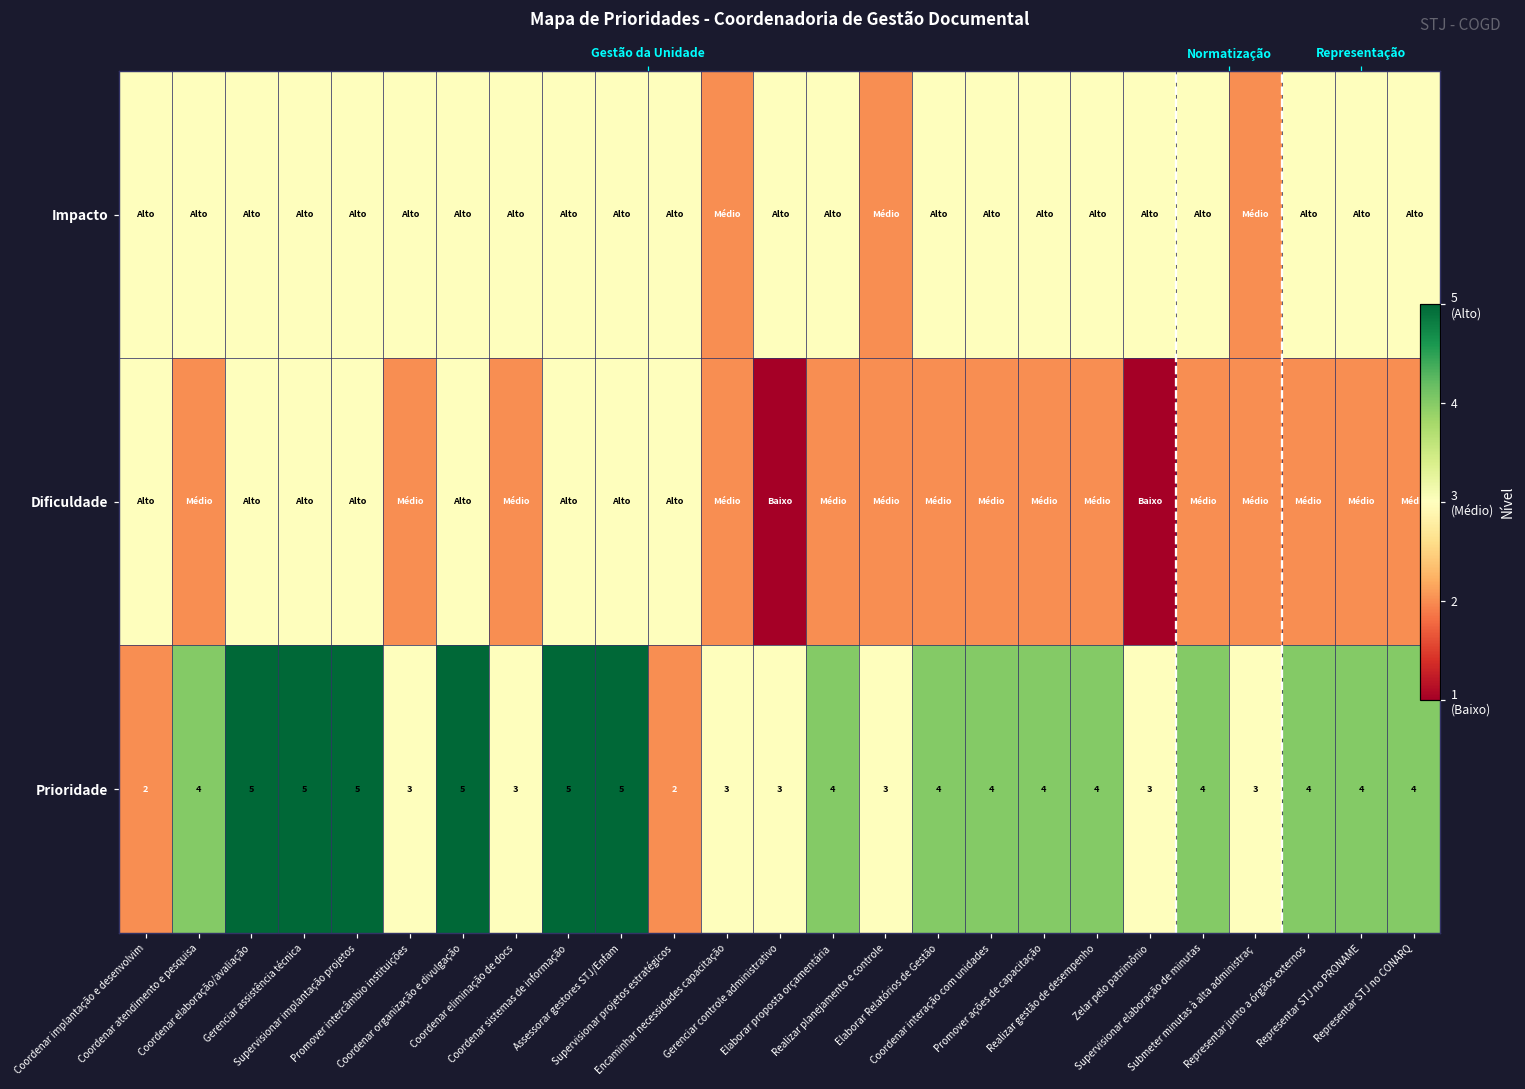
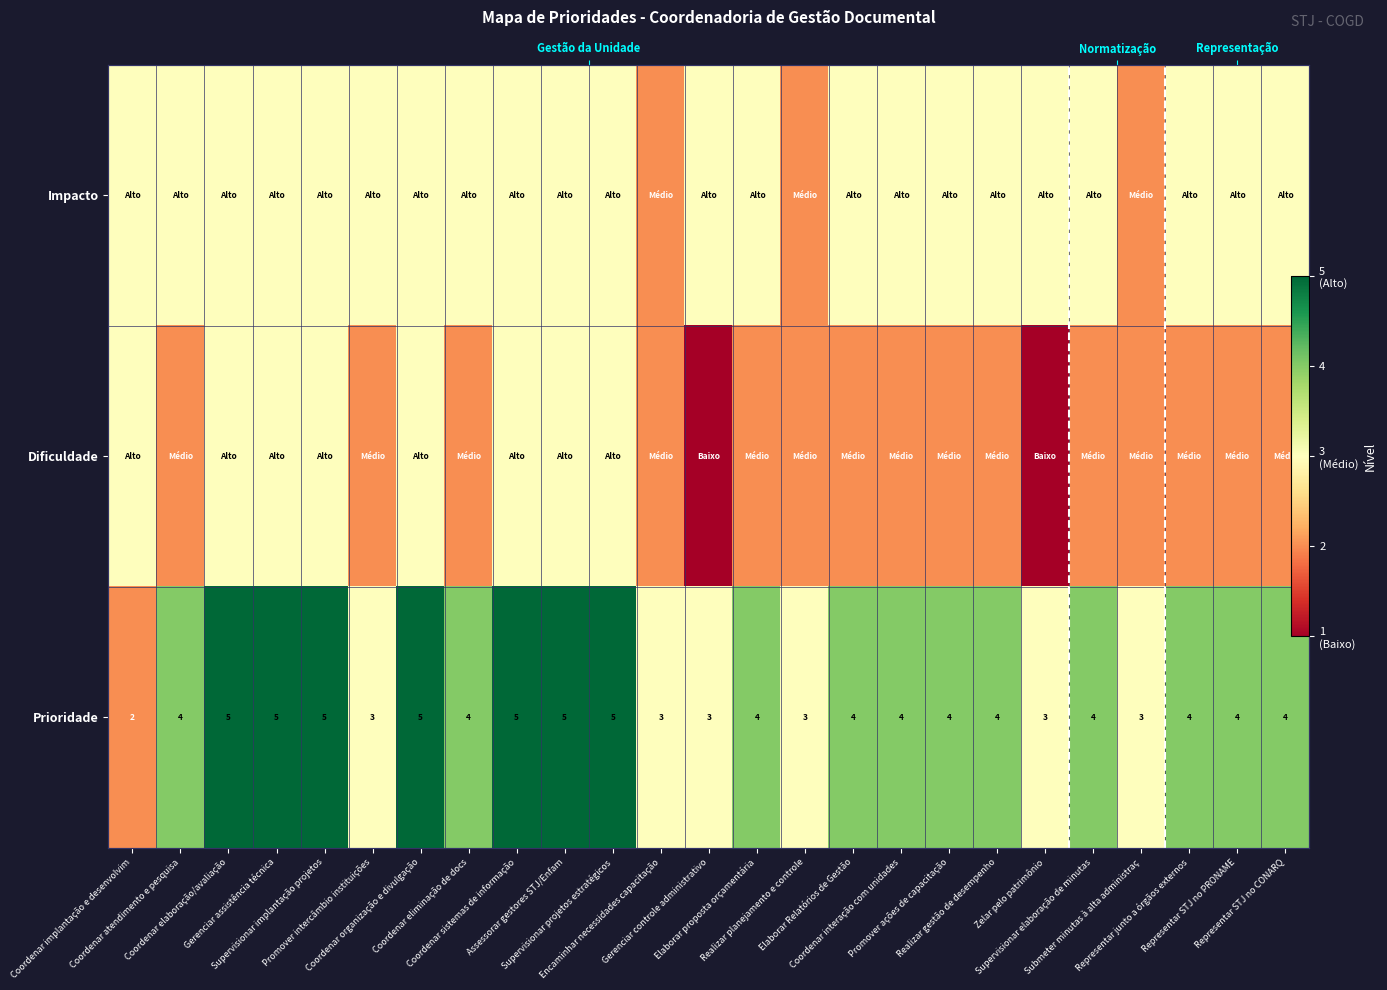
  {
    "Prioridade": {
      "Coordenar implantação e desenvolvim": 2,
      "Coordenar atendimento e pesquisa": 4,
      "Coordenar elaboração/avaliação": 5,
      "Gerenciar assistência técnica": 5,
      "Supervisionar implantação projetos": 5,
      "Promover intercâmbio instituições": 3,
      "Coordenar organização e divulgação": 5,
-     "Coordenar eliminação de docs": 3,
+     "Coordenar eliminação de docs": 4,
      "Coordenar sistemas de informação": 5,
      "Assessorar gestores STJ/Enfam": 5,
-     "Supervisionar projetos estratégicos": 2,
+     "Supervisionar projetos estratégicos": 5,
      "Encaminhar necessidades capacitação": 3,
      "Gerenciar controle administrativo": 3,
      "Elaborar proposta orçamentária": 4,
      "Realizar planejamento e controle": 3,
      "Elaborar Relatórios de Gestão": 4,
      "Coordenar interação com unidades": 4,
      "Promover ações de capacitação": 4,
      "Realizar gestão de desempenho": 4,
      "Zelar pelo patrimônio": 3,
      "Supervisionar elaboração de minutas": 4,
      "Submeter minutas à alta administraç": 3,
      "Representar junto a órgãos externos": 4,
      "Representar STJ no PRONAME": 4,
      "Representar STJ no CONARQ": 4
    }
  }
